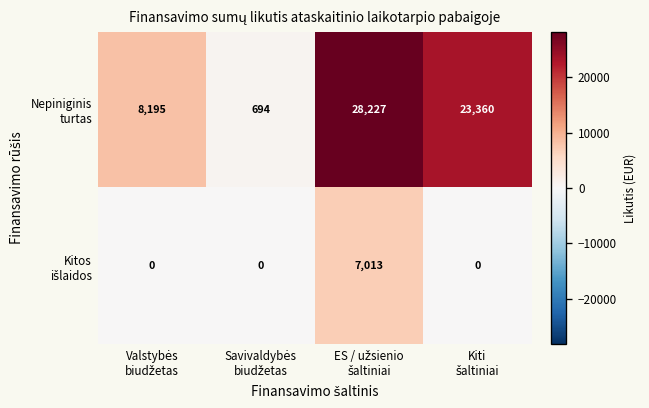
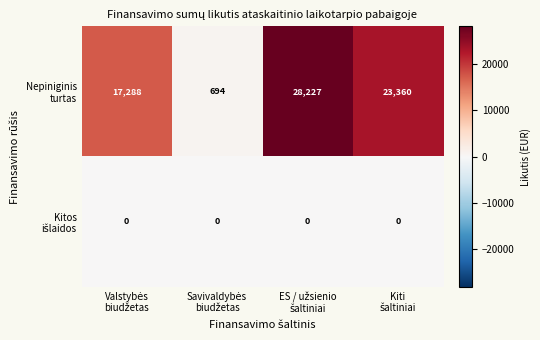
  {
    "Nepiniginis turtas": {
-     "Valstybės biudžetas": "8,195",
+     "Valstybės biudžetas": "17,288",
      "Savivaldybės biudžetas": "694",
      "ES / užsienio šaltiniai": "28,227",
      "Kiti šaltiniai": "23,360"
    },
    "Kitos išlaidos": {
      "Valstybės biudžetas": "0",
      "Savivaldybės biudžetas": "0",
-     "ES / užsienio šaltiniai": "7,013",
+     "ES / užsienio šaltiniai": "0",
      "Kiti šaltiniai": "0"
    }
  }
